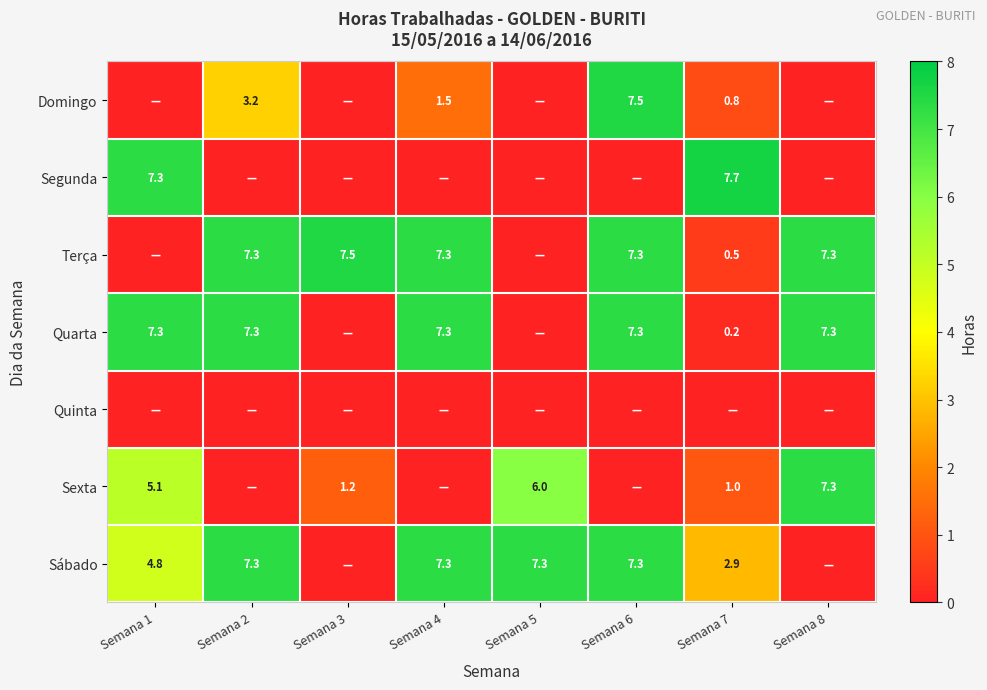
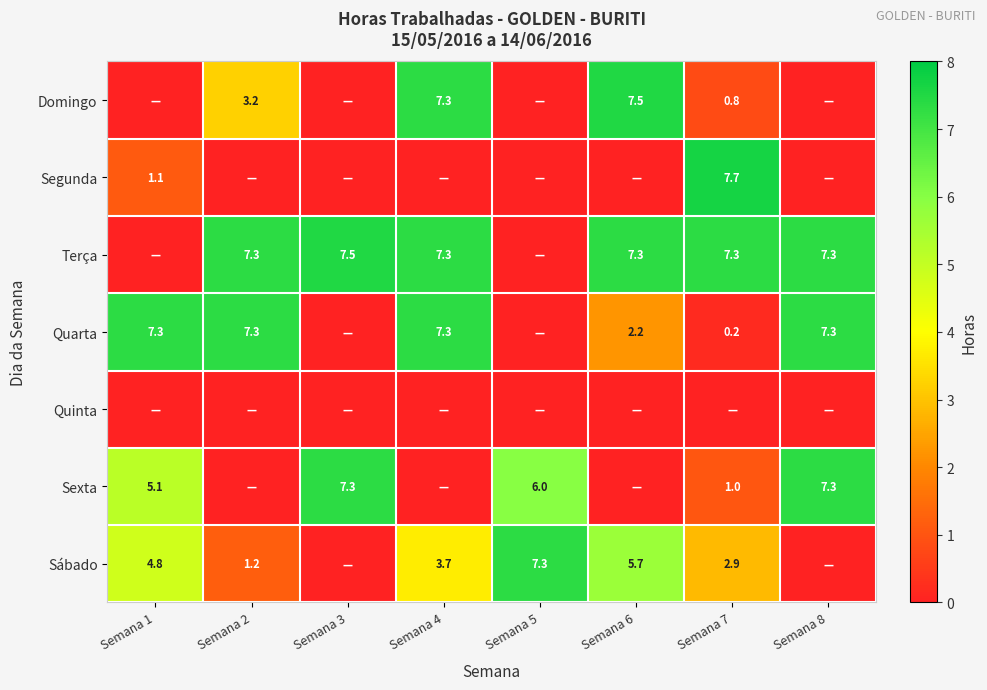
  {
    "Domingo": {
      "Semana 2": 3.2,
-     "Semana 4": 1.5,
+     "Semana 4": 7.3,
      "Semana 6": 7.5,
      "Semana 7": 0.8
    },
    "Segunda": {
-     "Semana 1": 7.3,
+     "Semana 1": 1.1,
      "Semana 7": 7.7
    },
    "Terça": {
      "Semana 2": 7.3,
      "Semana 3": 7.5,
      "Semana 4": 7.3,
      "Semana 6": 7.3,
-     "Semana 7": 0.5,
+     "Semana 7": 7.3,
      "Semana 8": 7.3
    },
    "Quarta": {
      "Semana 1": 7.3,
      "Semana 2": 7.3,
      "Semana 4": 7.3,
-     "Semana 6": 7.3,
+     "Semana 6": 2.2,
      "Semana 7": 0.2,
      "Semana 8": 7.3
    },
    "Sexta": {
      "Semana 1": 5.1,
-     "Semana 3": 1.2,
+     "Semana 3": 7.3,
      "Semana 5": 6.0,
      "Semana 7": 1.0,
      "Semana 8": 7.3
    },
    "Sábado": {
      "Semana 1": 4.8,
-     "Semana 2": 7.3,
-     "Semana 4": 7.3,
+     "Semana 2": 1.2,
+     "Semana 4": 3.7,
      "Semana 5": 7.3,
-     "Semana 6": 7.3,
+     "Semana 6": 5.7,
      "Semana 7": 2.9
    }
  }
